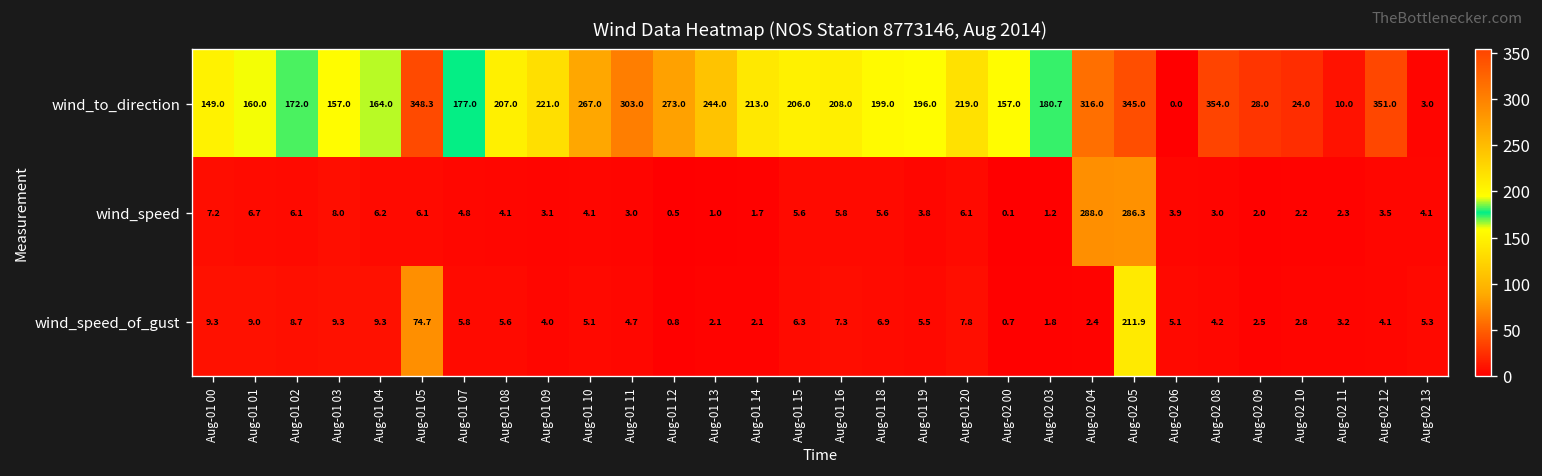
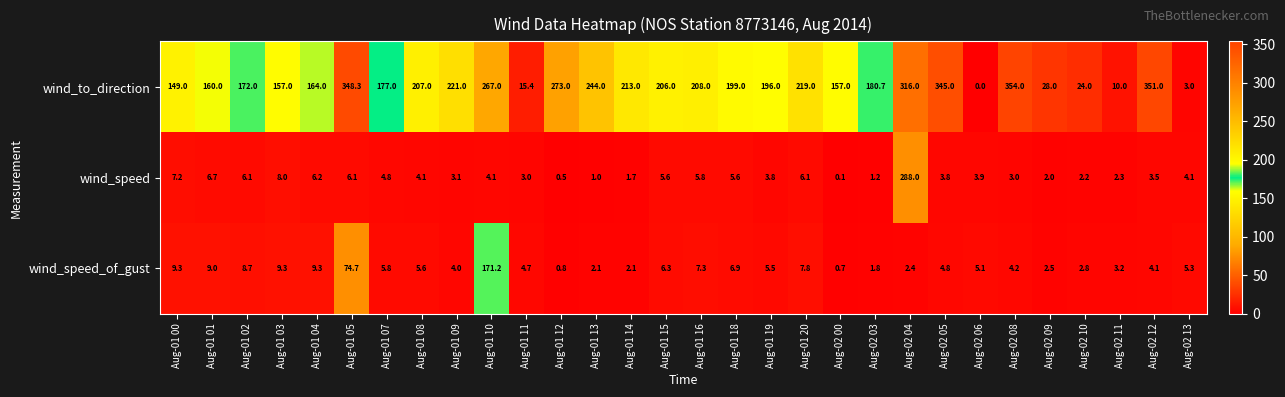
  {
    "wind_to_direction": {
      "Aug-01 00": 149.0,
      "Aug-01 01": 160.0,
      "Aug-01 02": 172.0,
      "Aug-01 03": 157.0,
      "Aug-01 04": 164.0,
      "Aug-01 05": 348.3,
      "Aug-01 07": 177.0,
      "Aug-01 08": 207.0,
      "Aug-01 09": 221.0,
      "Aug-01 10": 267.0,
-     "Aug-01 11": 303.0,
+     "Aug-01 11": 15.4,
      "Aug-01 12": 273.0,
      "Aug-01 13": 244.0,
      "Aug-01 14": 213.0,
      "Aug-01 15": 206.0,
      "Aug-01 16": 208.0,
      "Aug-01 18": 199.0,
      "Aug-01 19": 196.0,
      "Aug-01 20": 219.0,
      "Aug-02 00": 157.0,
      "Aug-02 03": 180.7,
      "Aug-02 04": 316.0,
      "Aug-02 05": 345.0,
      "Aug-02 06": 0.0,
      "Aug-02 08": 354.0,
      "Aug-02 09": 28.0,
      "Aug-02 10": 24.0,
      "Aug-02 11": 10.0,
      "Aug-02 12": 351.0,
      "Aug-02 13": 3.0
    },
    "wind_speed": {
      "Aug-01 00": 7.2,
      "Aug-01 01": 6.7,
      "Aug-01 02": 6.1,
      "Aug-01 03": 8.0,
      "Aug-01 04": 6.2,
      "Aug-01 05": 6.1,
      "Aug-01 07": 4.8,
      "Aug-01 08": 4.1,
      "Aug-01 09": 3.1,
      "Aug-01 10": 4.1,
      "Aug-01 11": 3.0,
      "Aug-01 12": 0.5,
      "Aug-01 13": 1.0,
      "Aug-01 14": 1.7,
      "Aug-01 15": 5.6,
      "Aug-01 16": 5.8,
      "Aug-01 18": 5.6,
      "Aug-01 19": 3.8,
      "Aug-01 20": 6.1,
      "Aug-02 00": 0.1,
      "Aug-02 03": 1.2,
      "Aug-02 04": 288.0,
-     "Aug-02 05": 286.3,
+     "Aug-02 05": 3.8,
      "Aug-02 06": 3.9,
      "Aug-02 08": 3.0,
      "Aug-02 09": 2.0,
      "Aug-02 10": 2.2,
      "Aug-02 11": 2.3,
      "Aug-02 12": 3.5,
      "Aug-02 13": 4.1
    },
    "wind_speed_of_gust": {
      "Aug-01 00": 9.3,
      "Aug-01 01": 9.0,
      "Aug-01 02": 8.7,
      "Aug-01 03": 9.3,
      "Aug-01 04": 9.3,
      "Aug-01 05": 74.7,
      "Aug-01 07": 5.8,
      "Aug-01 08": 5.6,
      "Aug-01 09": 4.0,
-     "Aug-01 10": 5.1,
+     "Aug-01 10": 171.2,
      "Aug-01 11": 4.7,
      "Aug-01 12": 0.8,
      "Aug-01 13": 2.1,
      "Aug-01 14": 2.1,
      "Aug-01 15": 6.3,
      "Aug-01 16": 7.3,
      "Aug-01 18": 6.9,
      "Aug-01 19": 5.5,
      "Aug-01 20": 7.8,
      "Aug-02 00": 0.7,
      "Aug-02 03": 1.8,
      "Aug-02 04": 2.4,
-     "Aug-02 05": 211.9,
+     "Aug-02 05": 4.8,
      "Aug-02 06": 5.1,
      "Aug-02 08": 4.2,
      "Aug-02 09": 2.5,
      "Aug-02 10": 2.8,
      "Aug-02 11": 3.2,
      "Aug-02 12": 4.1,
      "Aug-02 13": 5.3
    }
  }
